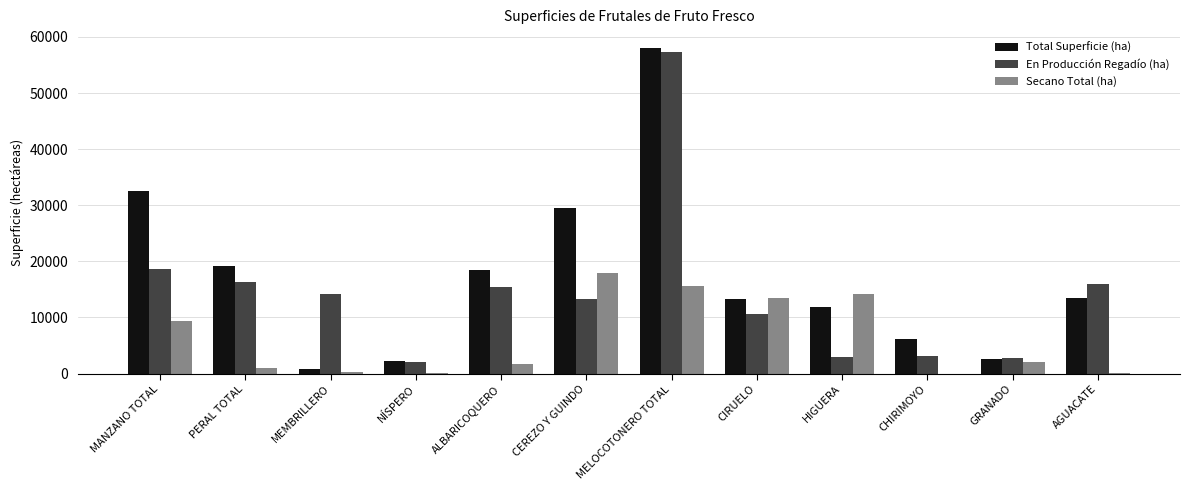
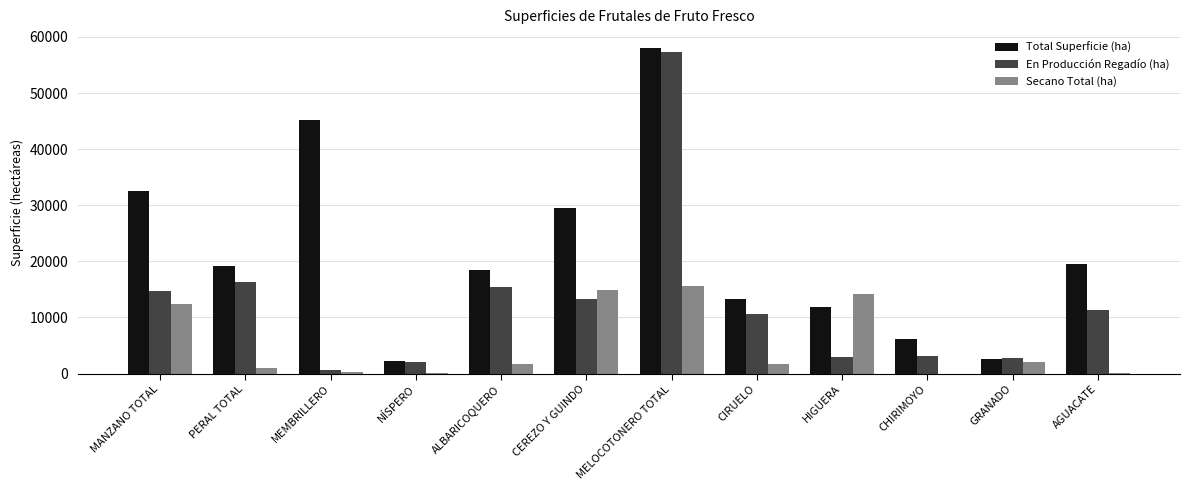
  {
    "Total Superficie (ha)": {
      "MANZANO TOTAL": 33000,
      "PERAL TOTAL": 19000,
-     "MEMBRILLERO": 1000,
+     "MEMBRILLERO": 45000,
      "NÍSPERO": 2000,
      "ALBARICOQUERO": 18000,
      "CEREZO Y GUINDO": 29000,
      "MELOCOTONERO TOTAL": 58000,
      "CIRUELO": 13000,
      "HIGUERA": 12000,
      "CHIRIMOYO": 6000,
      "GRANADO": 3000,
-     "AGUACATE": 14000
+     "AGUACATE": 20000
    },
    "En Producción Regadío (ha)": {
-     "MANZANO TOTAL": 19000,
+     "MANZANO TOTAL": 15000,
      "PERAL TOTAL": 16000,
-     "MEMBRILLERO": 14000,
+     "MEMBRILLERO": 1000,
      "NÍSPERO": 2000,
      "ALBARICOQUERO": 15000,
      "CEREZO Y GUINDO": 13000,
      "MELOCOTONERO TOTAL": 57000,
      "CIRUELO": 11000,
      "HIGUERA": 3000,
      "CHIRIMOYO": 3000,
      "GRANADO": 3000,
-     "AGUACATE": 16000
+     "AGUACATE": 11000
    },
    "Secano Total (ha)": {
-     "MANZANO TOTAL": 9000,
+     "MANZANO TOTAL": 12000,
      "PERAL TOTAL": 1000,
      "ALBARICOQUERO": 2000,
-     "CEREZO Y GUINDO": 18000,
+     "CEREZO Y GUINDO": 15000,
      "MELOCOTONERO TOTAL": 16000,
-     "CIRUELO": 14000,
+     "CIRUELO": 2000,
      "HIGUERA": 14000,
      "CHIRIMOYO": 0,
      "GRANADO": 2000
    }
  }
